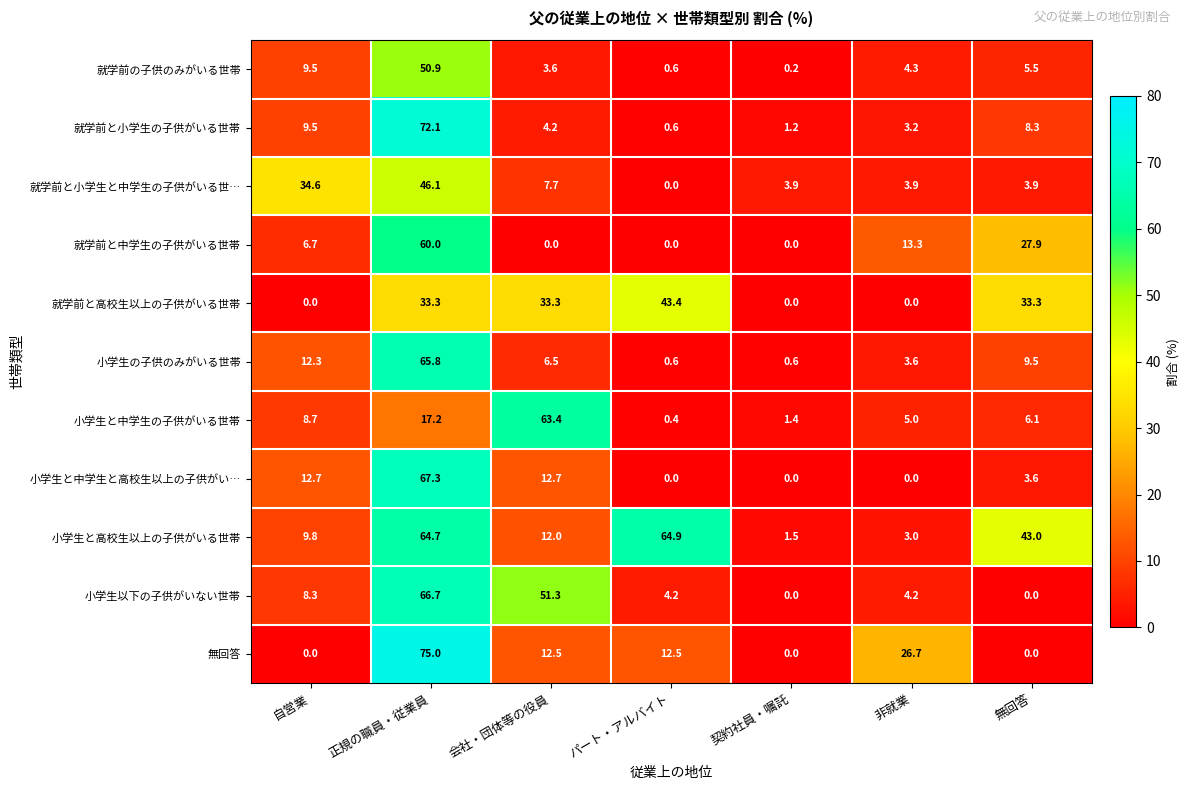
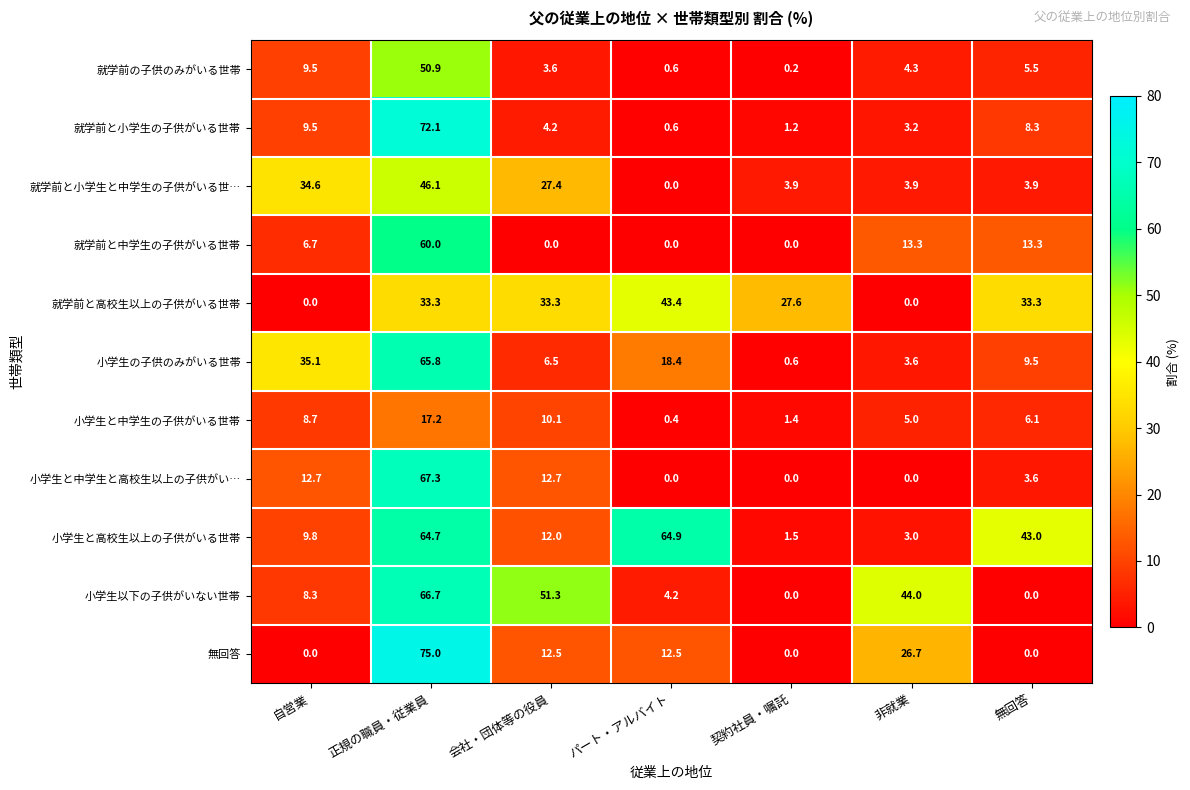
  {
    "就学前の子供のみがいる世帯": {
      "自営業": 9.5,
      "正規の職員・従業員": 50.9,
      "会社・団体等の役員": 3.6,
      "パート・アルバイト": 0.6,
      "契約社員・嘱託": 0.2,
      "非就業": 4.3,
      "無回答": 5.5
    },
    "就学前と小学生の子供がいる世帯": {
      "自営業": 9.5,
      "正規の職員・従業員": 72.1,
      "会社・団体等の役員": 4.2,
      "パート・アルバイト": 0.6,
      "契約社員・嘱託": 1.2,
      "非就業": 3.2,
      "無回答": 8.3
    },
    "就学前と小学生と中学生の子供がいる世…": {
      "自営業": 34.6,
      "正規の職員・従業員": 46.1,
-     "会社・団体等の役員": 7.7,
+     "会社・団体等の役員": 27.4,
      "パート・アルバイト": 0.0,
      "契約社員・嘱託": 3.9,
      "非就業": 3.9,
      "無回答": 3.9
    },
    "就学前と中学生の子供がいる世帯": {
      "自営業": 6.7,
      "正規の職員・従業員": 60.0,
      "会社・団体等の役員": 0.0,
      "パート・アルバイト": 0.0,
      "契約社員・嘱託": 0.0,
      "非就業": 13.3,
-     "無回答": 27.9
+     "無回答": 13.3
    },
    "就学前と高校生以上の子供がいる世帯": {
      "自営業": 0.0,
      "正規の職員・従業員": 33.3,
      "会社・団体等の役員": 33.3,
      "パート・アルバイト": 43.4,
-     "契約社員・嘱託": 0.0,
+     "契約社員・嘱託": 27.6,
      "非就業": 0.0,
      "無回答": 33.3
    },
    "小学生の子供のみがいる世帯": {
-     "自営業": 12.3,
+     "自営業": 35.1,
      "正規の職員・従業員": 65.8,
      "会社・団体等の役員": 6.5,
-     "パート・アルバイト": 0.6,
+     "パート・アルバイト": 18.4,
      "契約社員・嘱託": 0.6,
      "非就業": 3.6,
      "無回答": 9.5
    },
    "小学生と中学生の子供がいる世帯": {
      "自営業": 8.7,
      "正規の職員・従業員": 17.2,
-     "会社・団体等の役員": 63.4,
+     "会社・団体等の役員": 10.1,
      "パート・アルバイト": 0.4,
      "契約社員・嘱託": 1.4,
      "非就業": 5.0,
      "無回答": 6.1
    },
    "小学生と中学生と高校生以上の子供がい…": {
      "自営業": 12.7,
      "正規の職員・従業員": 67.3,
      "会社・団体等の役員": 12.7,
      "パート・アルバイト": 0.0,
      "契約社員・嘱託": 0.0,
      "非就業": 0.0,
      "無回答": 3.6
    },
    "小学生と高校生以上の子供がいる世帯": {
      "自営業": 9.8,
      "正規の職員・従業員": 64.7,
      "会社・団体等の役員": 12.0,
      "パート・アルバイト": 64.9,
      "契約社員・嘱託": 1.5,
      "非就業": 3.0,
      "無回答": 43.0
    },
    "小学生以下の子供がいない世帯": {
      "自営業": 8.3,
      "正規の職員・従業員": 66.7,
      "会社・団体等の役員": 51.3,
      "パート・アルバイト": 4.2,
      "契約社員・嘱託": 0.0,
-     "非就業": 4.2,
+     "非就業": 44.0,
      "無回答": 0.0
    },
    "無回答": {
      "自営業": 0.0,
      "正規の職員・従業員": 75.0,
      "会社・団体等の役員": 12.5,
      "パート・アルバイト": 12.5,
      "契約社員・嘱託": 0.0,
      "非就業": 26.7,
      "無回答": 0.0
    }
  }
